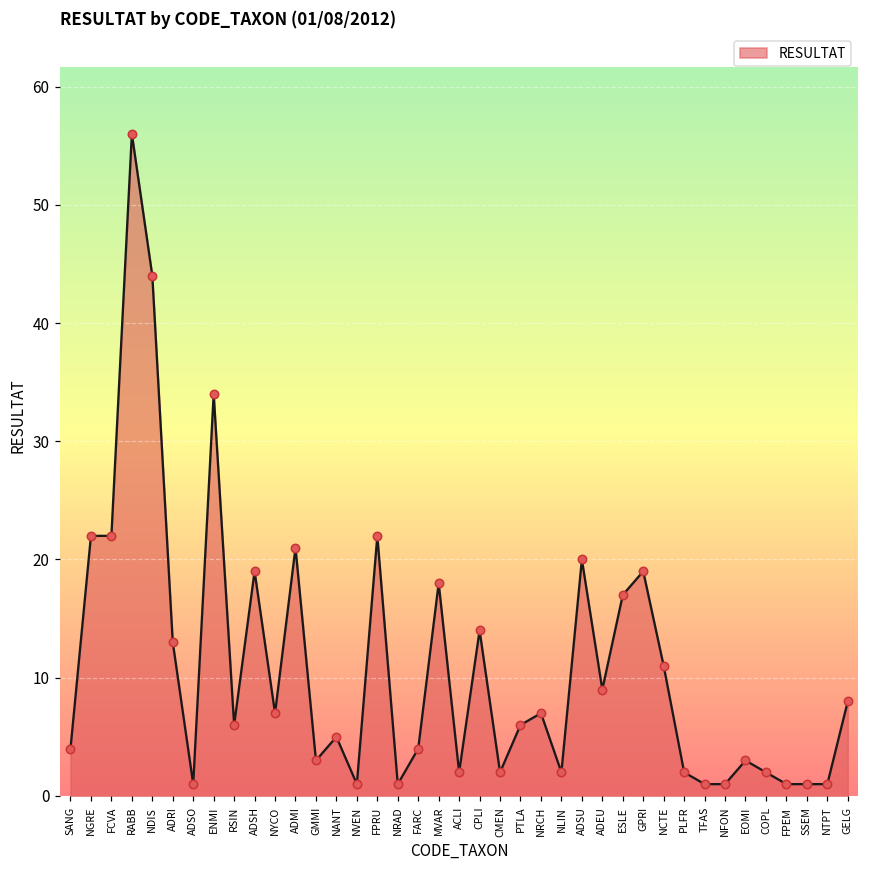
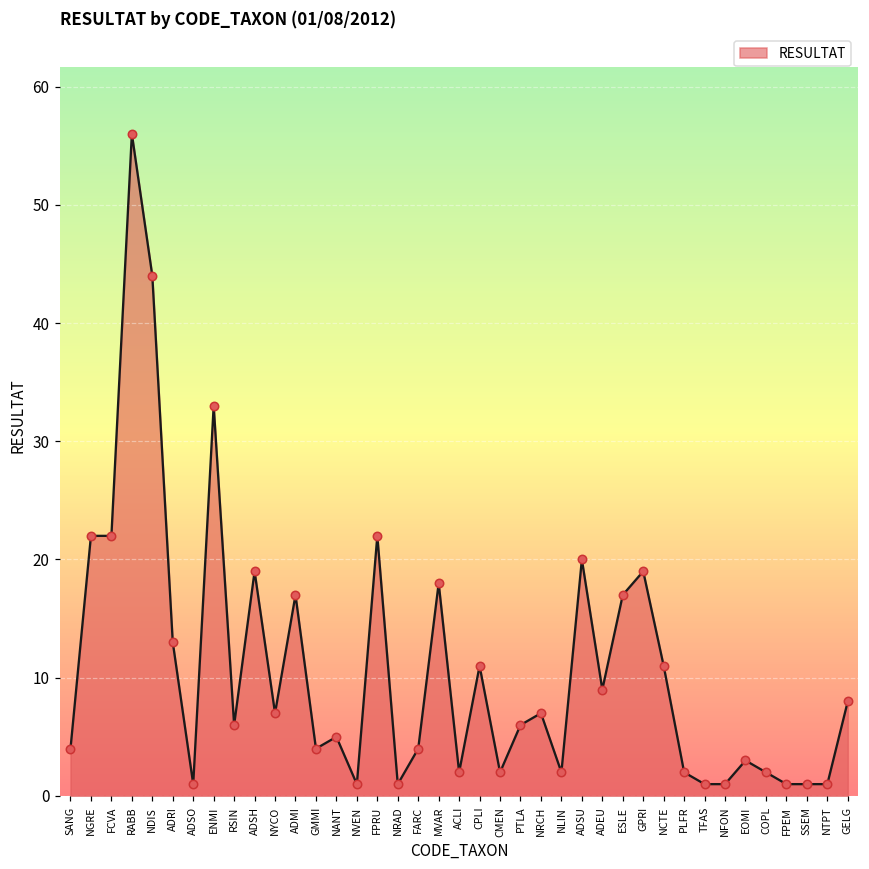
  {
    "SANG": 4,
    "NGRE": 22,
    "FCVA": 22,
    "RABB": 56,
    "NDIS": 44,
    "ADRI": 13,
    "ADSO": 1,
-   "ENMI": 34,
+   "ENMI": 33,
    "RSIN": 6,
    "ADSH": 19,
    "NYCO": 7,
-   "ADMI": 21,
-   "GMMI": 3,
+   "ADMI": 17,
+   "GMMI": 4,
    "NANT": 5,
    "NVEN": 1,
    "FPRU": 22,
    "NRAD": 1,
    "FARC": 4,
    "MVAR": 18,
    "ACLI": 2,
-   "CPLI": 14,
+   "CPLI": 11,
    "CMEN": 2,
    "PTLA": 6,
    "NRCH": 7,
    "NLIN": 2,
    "ADSU": 20,
    "ADEU": 9,
    "ESLE": 17,
    "GPRI": 19,
    "NCTE": 11,
    "PLFR": 2,
    "TFAS": 1,
    "NFON": 1,
    "EOMI": 3,
    "COPL": 2,
    "FPEM": 1,
    "SSEM": 1,
    "NTPT": 1,
    "GELG": 8
  }
